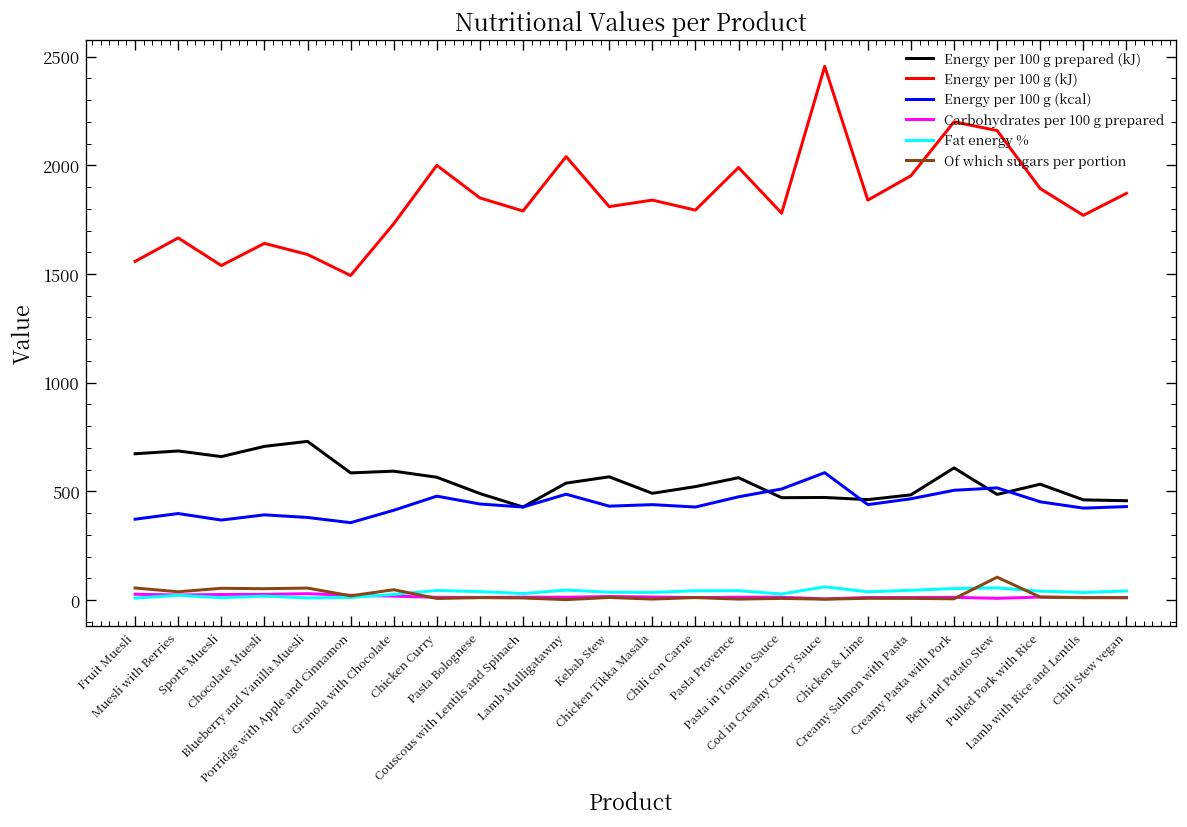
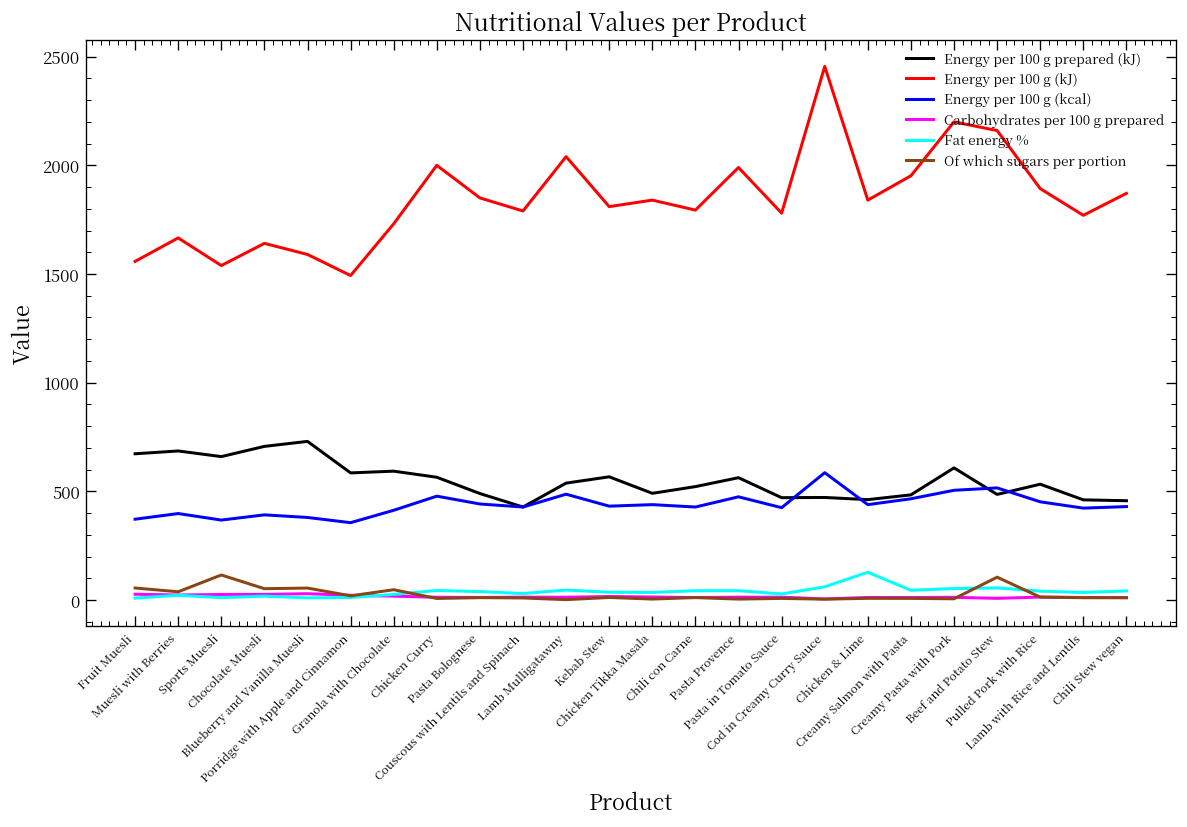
  {
    "Energy per 100 g prepared (kJ)": {
      "Fruit Muesli": 670,
      "Muesli with Berries": 690,
      "Sports Muesli": 660,
      "Chocolate Muesli": 710,
      "Blueberry and Vanilla Muesli": 730,
      "Porridge with Apple and Cinnamon": 590,
      "Granola with Chocolate": 590,
      "Chicken Curry": 570,
      "Pasta Bolognese": 490,
      "Lamb Mulligatawny": 540,
      "Kebab Stew": 570,
      "Chicken Tikka Masala": 490,
      "Chili con Carne": 520,
      "Pasta Provence": 560,
      "Pasta in Tomato Sauce": 470,
      "Cod in Creamy Curry Sauce": 470,
      "Chicken & Lime": 460,
      "Creamy Salmon with Pasta": 480,
      "Creamy Pasta with Pork": 610,
      "Beef and Potato Stew": 490,
      "Pulled Pork with Rice": 530,
      "Lamb with Rice and Lentils": 460,
      "Chili Stew vegan": 460
    },
    "Energy per 100 g (kJ)": {
      "Fruit Muesli": 1560,
      "Muesli with Berries": 1670,
      "Sports Muesli": 1540,
      "Chocolate Muesli": 1640,
      "Blueberry and Vanilla Muesli": 1590,
      "Porridge with Apple and Cinnamon": 1490,
      "Granola with Chocolate": 1730,
      "Chicken Curry": 2000,
      "Pasta Bolognese": 1850,
      "Couscous with Lentils and Spinach": 1790,
      "Lamb Mulligatawny": 2040,
      "Kebab Stew": 1810,
      "Chicken Tikka Masala": 1840,
      "Chili con Carne": 1790,
      "Pasta Provence": 1990,
      "Pasta in Tomato Sauce": 1780,
      "Cod in Creamy Curry Sauce": 2460,
      "Chicken & Lime": 1840,
      "Creamy Salmon with Pasta": 1950,
      "Creamy Pasta with Pork": 2200,
      "Beef and Potato Stew": 2160,
      "Pulled Pork with Rice": 1890,
      "Lamb with Rice and Lentils": 1770,
      "Chili Stew vegan": 1870
    },
    "Energy per 100 g (kcal)": {
      "Fruit Muesli": 370,
      "Muesli with Berries": 400,
      "Sports Muesli": 370,
      "Chocolate Muesli": 390,
      "Blueberry and Vanilla Muesli": 380,
      "Porridge with Apple and Cinnamon": 360,
      "Granola with Chocolate": 410,
      "Chicken Curry": 480,
      "Pasta Bolognese": 440,
      "Lamb Mulligatawny": 490,
      "Kebab Stew": 430,
      "Chicken Tikka Masala": 440,
      "Chili con Carne": 430,
      "Pasta Provence": 480,
-     "Pasta in Tomato Sauce": 510,
+     "Pasta in Tomato Sauce": 430,
      "Cod in Creamy Curry Sauce": 590,
      "Chicken & Lime": 440,
      "Creamy Salmon with Pasta": 470,
      "Creamy Pasta with Pork": 510,
      "Beef and Potato Stew": 520,
      "Pulled Pork with Rice": 450,
      "Lamb with Rice and Lentils": 420,
      "Chili Stew vegan": 430
    },
    "Carbohydrates per 100 g prepared": {
      "Fruit Muesli": 30,
      "Sports Muesli": 30,
      "Blueberry and Vanilla Muesli": 30,
      "Beef and Potato Stew": 10
    },
    "Fat energy %": {
      "Fruit Muesli": 10,
      "Sports Muesli": 10,
      "Blueberry and Vanilla Muesli": 10,
      "Chicken Curry": 40,
      "Pasta Bolognese": 40,
      "Couscous with Lentils and Spinach": 30,
      "Lamb Mulligatawny": 50,
      "Kebab Stew": 40,
      "Chicken Tikka Masala": 40,
      "Chili con Carne": 40,
      "Pasta Provence": 40,
      "Pasta in Tomato Sauce": 30,
      "Cod in Creamy Curry Sauce": 60,
-     "Chicken & Lime": 40,
+     "Chicken & Lime": 130,
      "Creamy Salmon with Pasta": 50,
      "Creamy Pasta with Pork": 50,
      "Beef and Potato Stew": 60,
      "Pulled Pork with Rice": 40,
      "Lamb with Rice and Lentils": 40,
      "Chili Stew vegan": 40
    },
    "Of which sugars per portion": {
      "Fruit Muesli": 60,
      "Muesli with Berries": 40,
-     "Sports Muesli": 50,
+     "Sports Muesli": 120,
      "Chocolate Muesli": 50,
      "Blueberry and Vanilla Muesli": 60,
      "Granola with Chocolate": 50,
      "Beef and Potato Stew": 110
    }
  }
